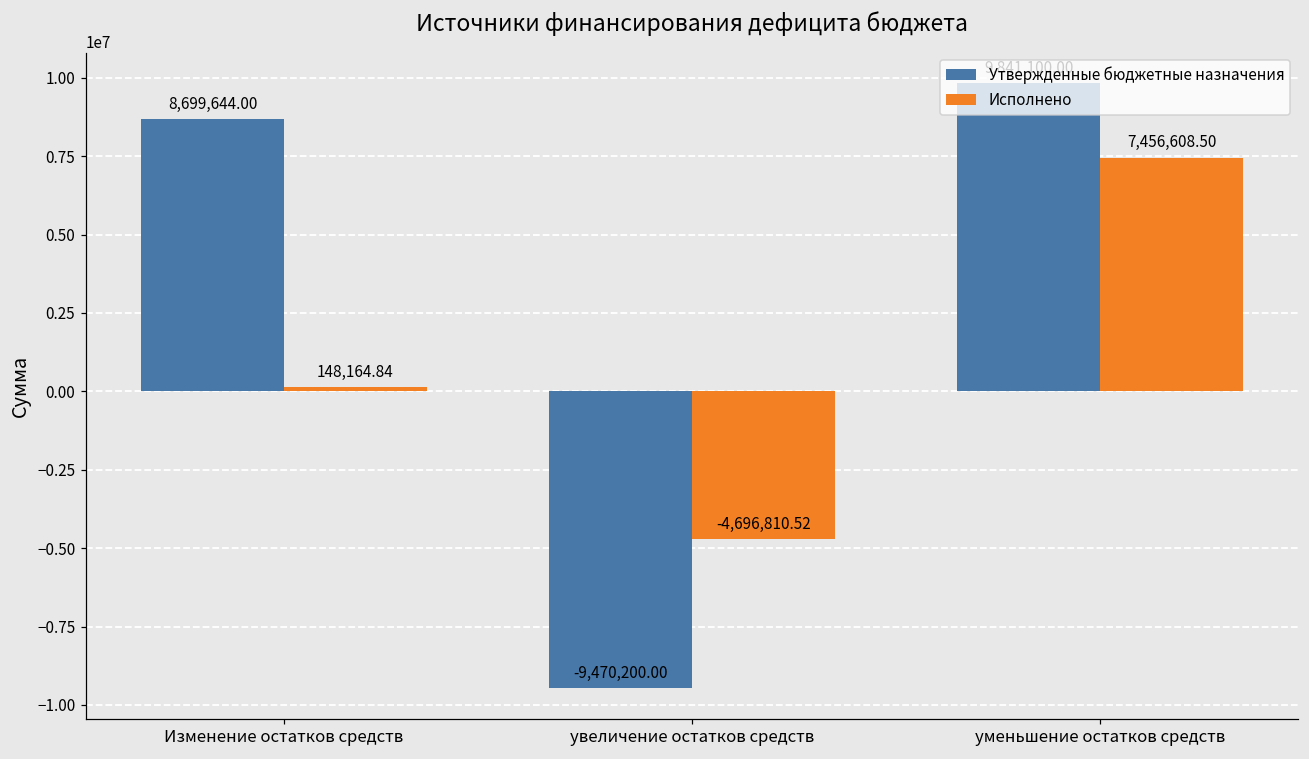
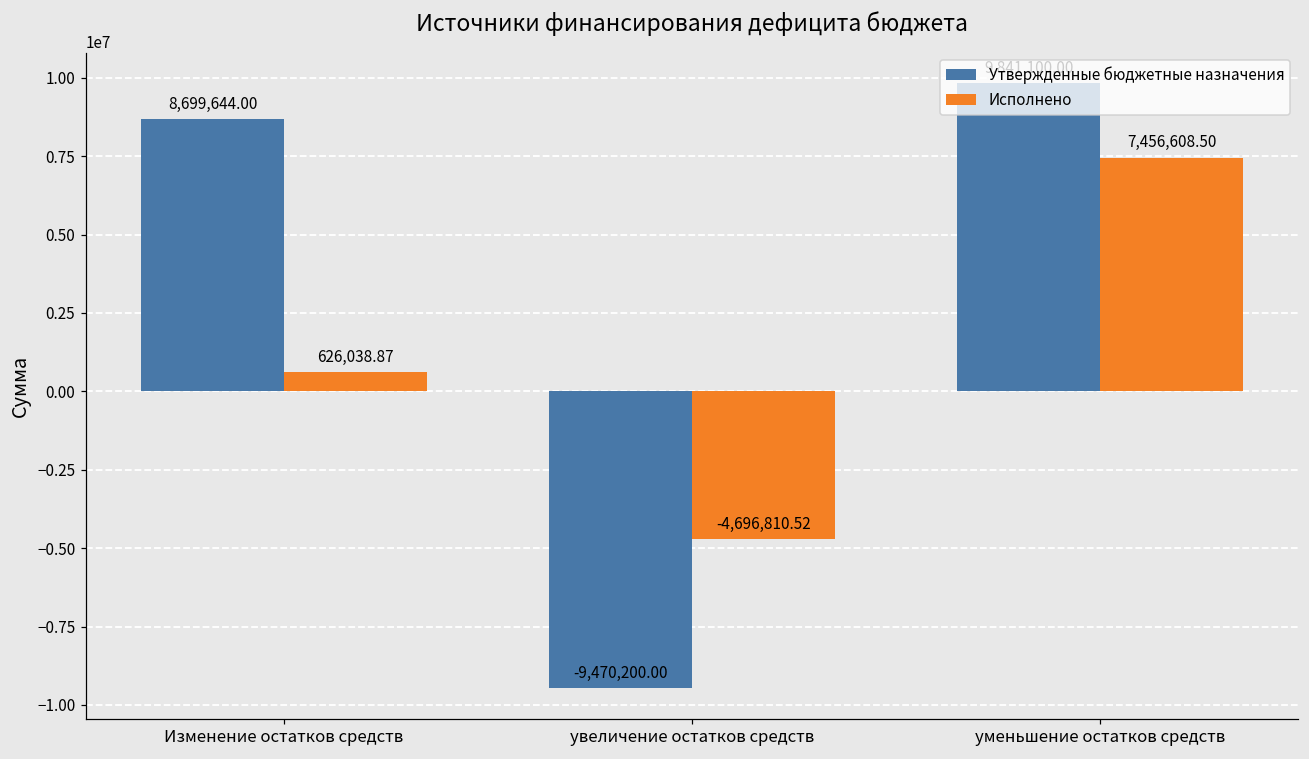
  {
    "Утвержденные бюджетные назначения": {
      "Изменение остатков средств": "8,699,644.00",
      "увеличение остатков средств": "-9,470,200.00"
    },
    "Исполнено": {
-     "Изменение остатков средств": "148,164.84",
+     "Изменение остатков средств": "626,038.87",
      "увеличение остатков средств": "-4,696,810.52",
      "уменьшение остатков средств": "7,456,608.50"
    }
  }
